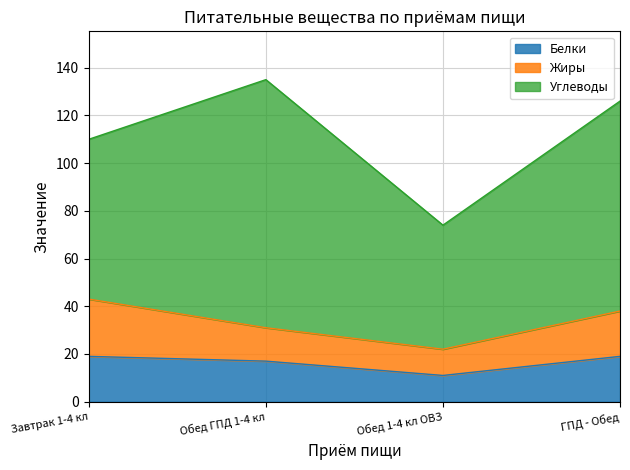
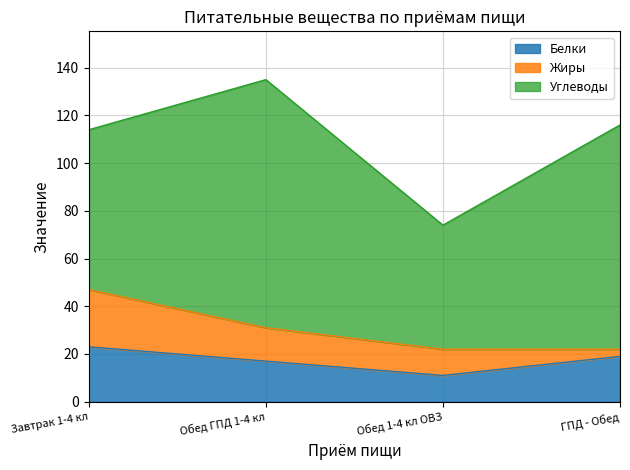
  {
    "Белки": {
-     "Завтрак 1-4 кл": 19,
+     "Завтрак 1-4 кл": 23,
      "Обед ГПД 1-4 кл": 17,
      "Обед 1-4 кл ОВЗ": 11,
      "ГПД - Обед": 19
    },
    "Жиры": {
      "Завтрак 1-4 кл": 24,
      "Обед ГПД 1-4 кл": 14,
      "Обед 1-4 кл ОВЗ": 11,
-     "ГПД - Обед": 19
+     "ГПД - Обед": 3
    },
    "Углеводы": {
      "Завтрак 1-4 кл": 67,
      "Обед ГПД 1-4 кл": 104,
      "Обед 1-4 кл ОВЗ": 52,
-     "ГПД - Обед": 88
+     "ГПД - Обед": 94
    }
  }
